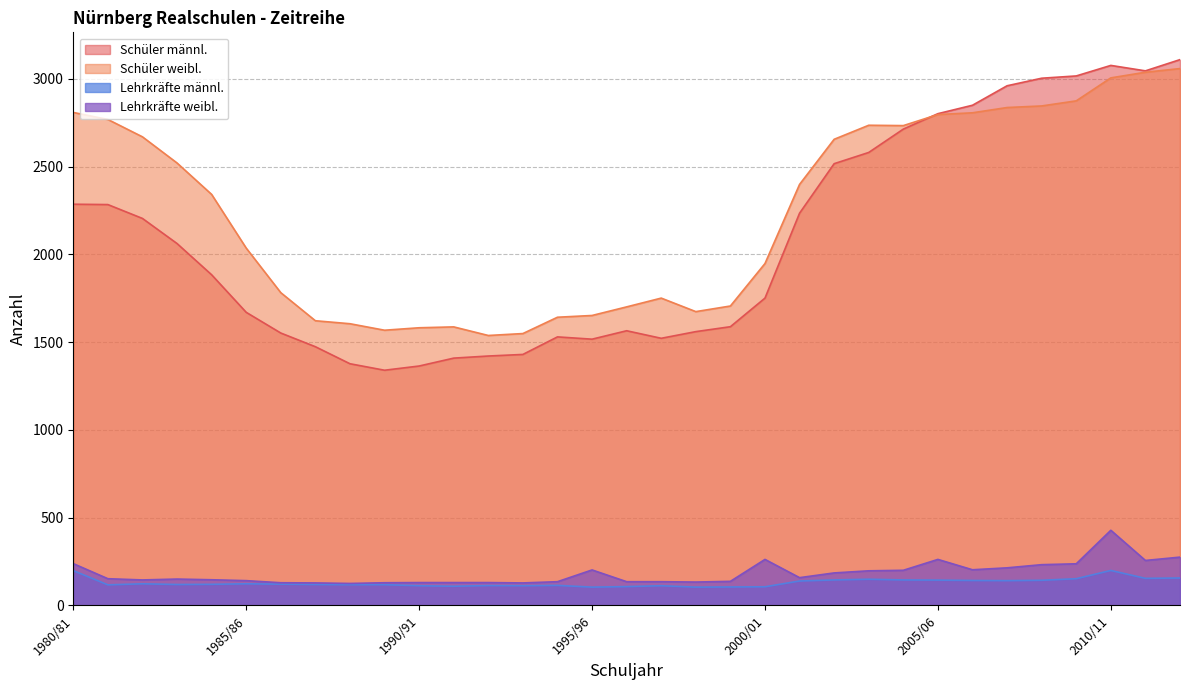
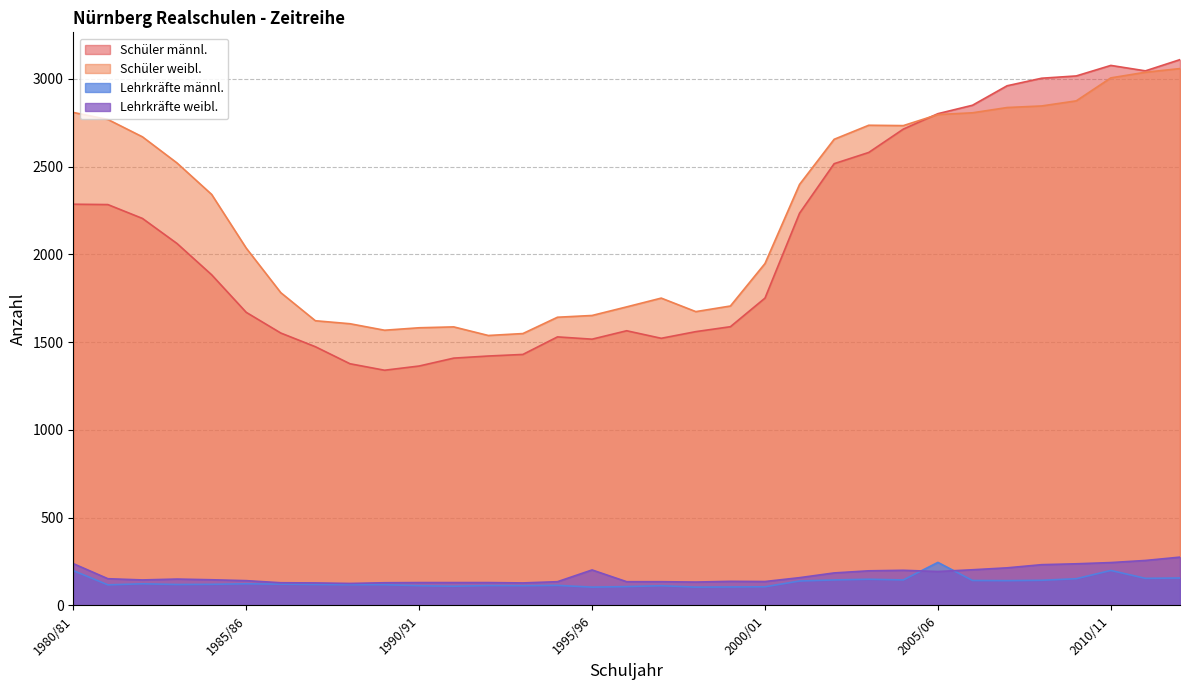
  {
    "Lehrkräfte männl.": {
      "1980/81": 200,
      "1985/86": 120,
      "1990/91": 110,
      "1995/96": 100,
      "2000/01": 110,
-     "2005/06": 140,
+     "2005/06": 250,
      "2010/11": 200
    },
    "Lehrkräfte weibl.": {
      "1980/81": 240,
      "1985/86": 140,
      "1990/91": 130,
      "1995/96": 200,
-     "2000/01": 260,
-     "2005/06": 260,
-     "2010/11": 430
+     "2000/01": 140,
+     "2005/06": 190,
+     "2010/11": 240
    }
  }
